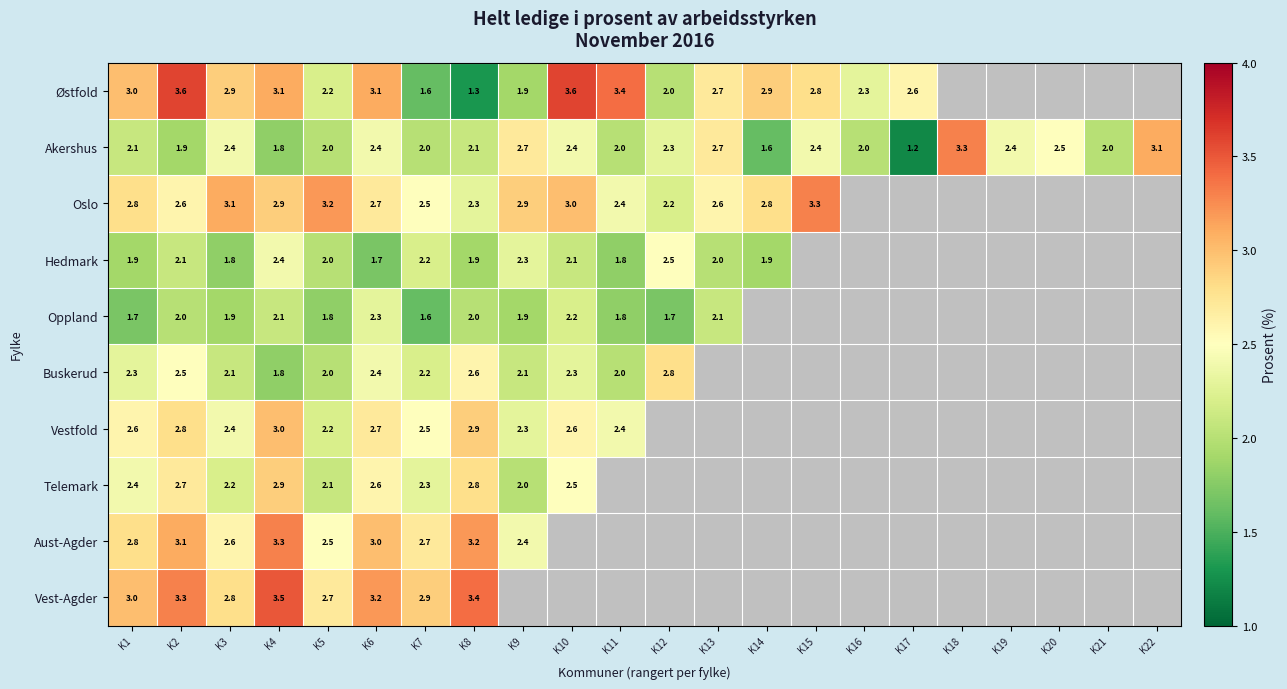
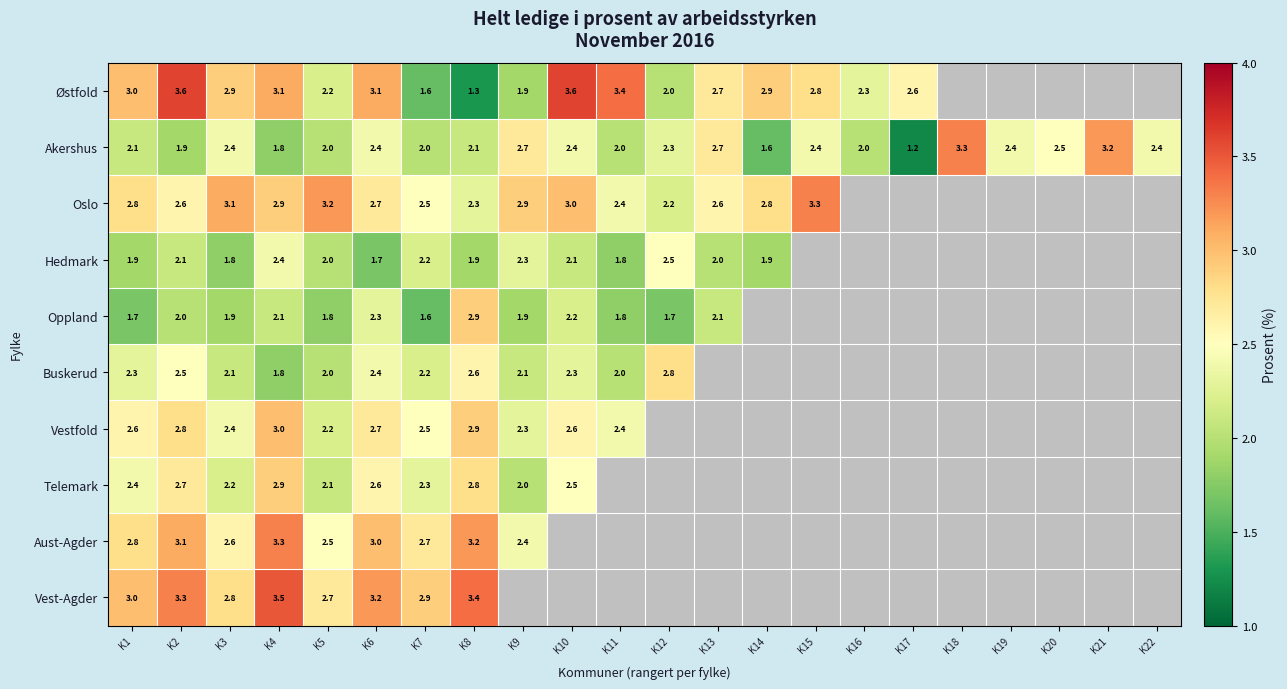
  {
    "Østfold": {
      "K1": 3.0,
      "K2": 3.6,
      "K3": 2.9,
      "K4": 3.1,
      "K5": 2.2,
      "K6": 3.1,
      "K7": 1.6,
      "K8": 1.3,
      "K9": 1.9,
      "K10": 3.6,
      "K11": 3.4,
      "K12": 2.0,
      "K13": 2.7,
      "K14": 2.9,
      "K15": 2.8,
      "K16": 2.3,
      "K17": 2.6
    },
    "Akershus": {
      "K1": 2.1,
      "K2": 1.9,
      "K3": 2.4,
      "K4": 1.8,
      "K5": 2.0,
      "K6": 2.4,
      "K7": 2.0,
      "K8": 2.1,
      "K9": 2.7,
      "K10": 2.4,
      "K11": 2.0,
      "K12": 2.3,
      "K13": 2.7,
      "K14": 1.6,
      "K15": 2.4,
      "K16": 2.0,
      "K17": 1.2,
      "K18": 3.3,
      "K19": 2.4,
      "K20": 2.5,
-     "K21": 2.0,
-     "K22": 3.1
+     "K21": 3.2,
+     "K22": 2.4
    },
    "Oslo": {
      "K1": 2.8,
      "K2": 2.6,
      "K3": 3.1,
      "K4": 2.9,
      "K5": 3.2,
      "K6": 2.7,
      "K7": 2.5,
      "K8": 2.3,
      "K9": 2.9,
      "K10": 3.0,
      "K11": 2.4,
      "K12": 2.2,
      "K13": 2.6,
      "K14": 2.8,
      "K15": 3.3
    },
    "Hedmark": {
      "K1": 1.9,
      "K2": 2.1,
      "K3": 1.8,
      "K4": 2.4,
      "K5": 2.0,
      "K6": 1.7,
      "K7": 2.2,
      "K8": 1.9,
      "K9": 2.3,
      "K10": 2.1,
      "K11": 1.8,
      "K12": 2.5,
      "K13": 2.0,
      "K14": 1.9
    },
    "Oppland": {
      "K1": 1.7,
      "K2": 2.0,
      "K3": 1.9,
      "K4": 2.1,
      "K5": 1.8,
      "K6": 2.3,
      "K7": 1.6,
-     "K8": 2.0,
+     "K8": 2.9,
      "K9": 1.9,
      "K10": 2.2,
      "K11": 1.8,
      "K12": 1.7,
      "K13": 2.1
    },
    "Buskerud": {
      "K1": 2.3,
      "K2": 2.5,
      "K3": 2.1,
      "K4": 1.8,
      "K5": 2.0,
      "K6": 2.4,
      "K7": 2.2,
      "K8": 2.6,
      "K9": 2.1,
      "K10": 2.3,
      "K11": 2.0,
      "K12": 2.8
    },
    "Vestfold": {
      "K1": 2.6,
      "K2": 2.8,
      "K3": 2.4,
      "K4": 3.0,
      "K5": 2.2,
      "K6": 2.7,
      "K7": 2.5,
      "K8": 2.9,
      "K9": 2.3,
      "K10": 2.6,
      "K11": 2.4
    },
    "Telemark": {
      "K1": 2.4,
      "K2": 2.7,
      "K3": 2.2,
      "K4": 2.9,
      "K5": 2.1,
      "K6": 2.6,
      "K7": 2.3,
      "K8": 2.8,
      "K9": 2.0,
      "K10": 2.5
    },
    "Aust-Agder": {
      "K1": 2.8,
      "K2": 3.1,
      "K3": 2.6,
      "K4": 3.3,
      "K5": 2.5,
      "K6": 3.0,
      "K7": 2.7,
      "K8": 3.2,
      "K9": 2.4
    },
    "Vest-Agder": {
      "K1": 3.0,
      "K2": 3.3,
      "K3": 2.8,
      "K4": 3.5,
      "K5": 2.7,
      "K6": 3.2,
      "K7": 2.9,
      "K8": 3.4
    }
  }
